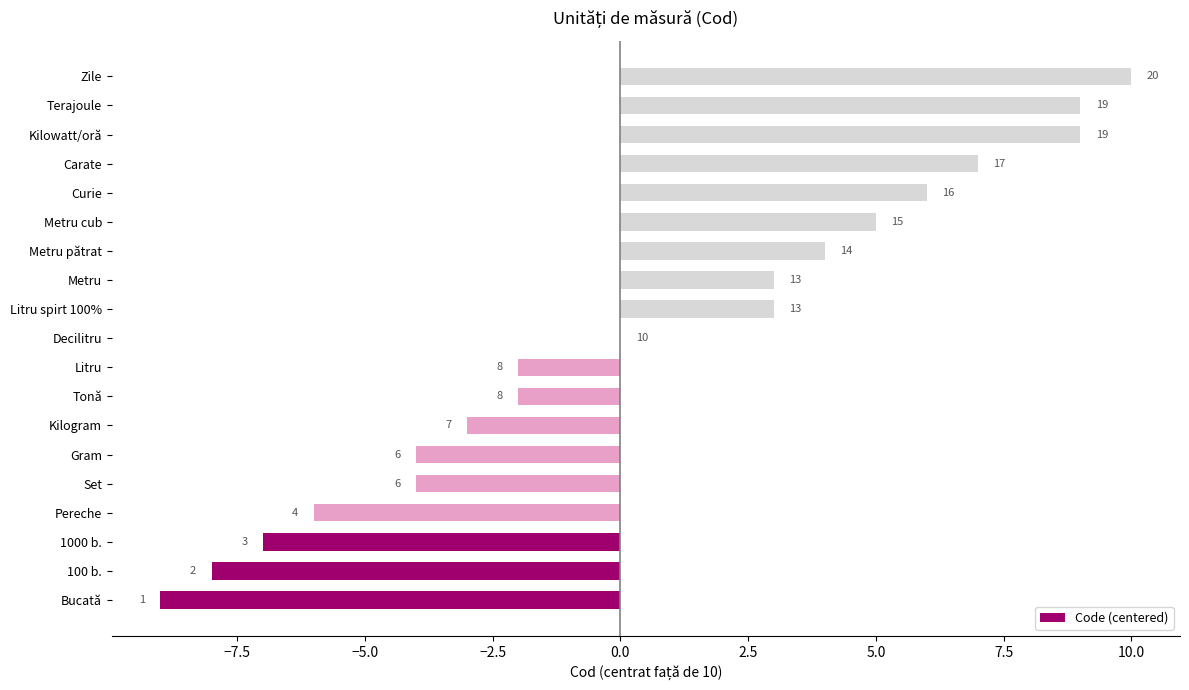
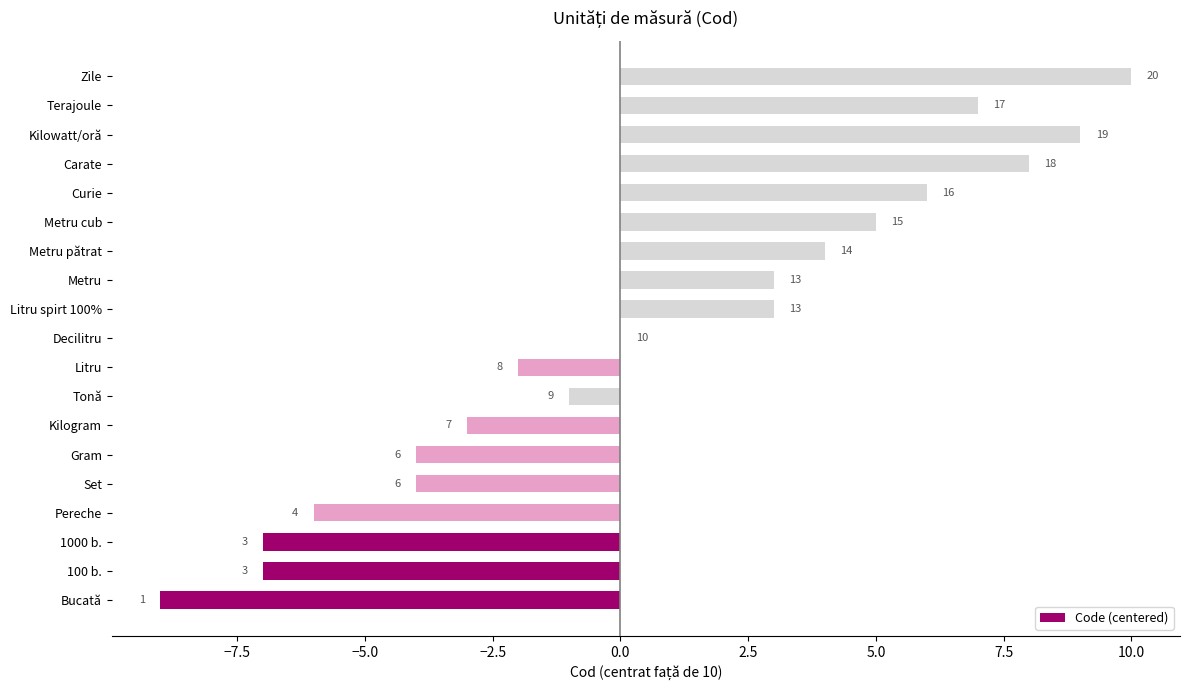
  {
-   "Terajoule": 19,
-   "Carate": 17,
-   "Tonă": 8,
-   "100 b.": 2
+   "Terajoule": 17,
+   "Carate": 18,
+   "Tonă": 9,
+   "100 b.": 3
  }
